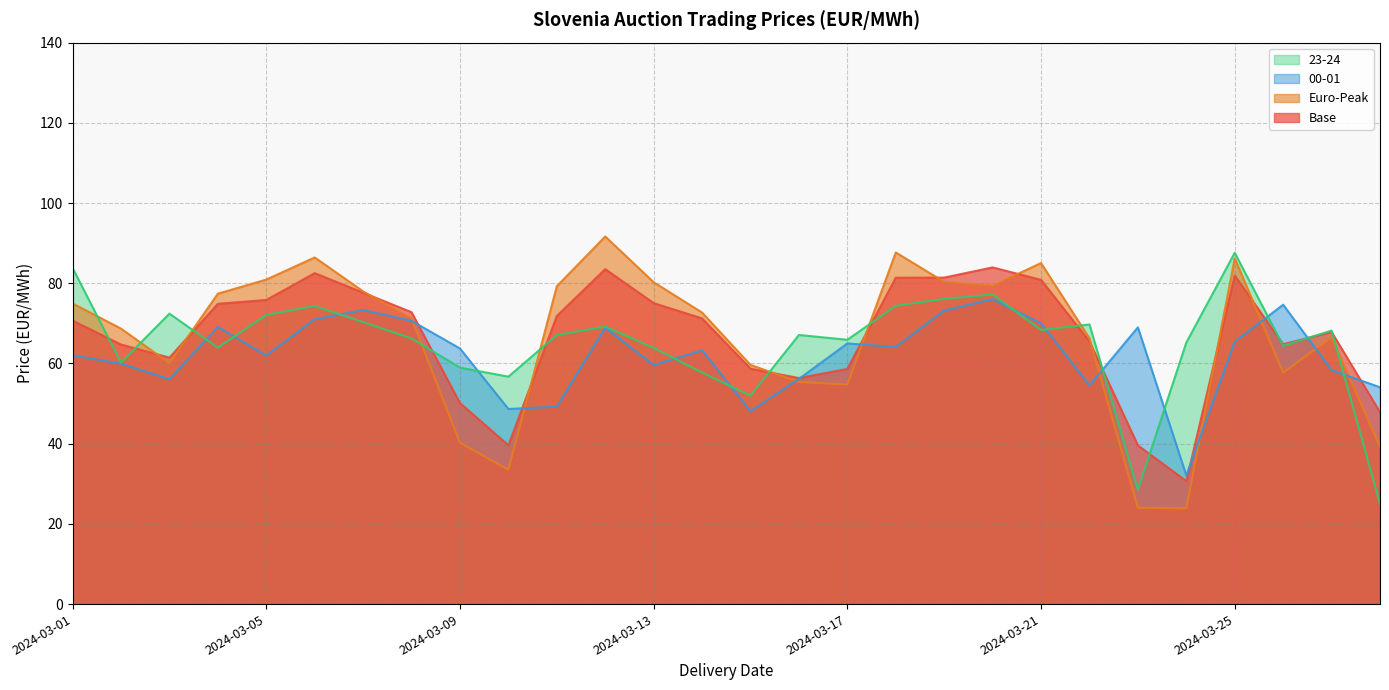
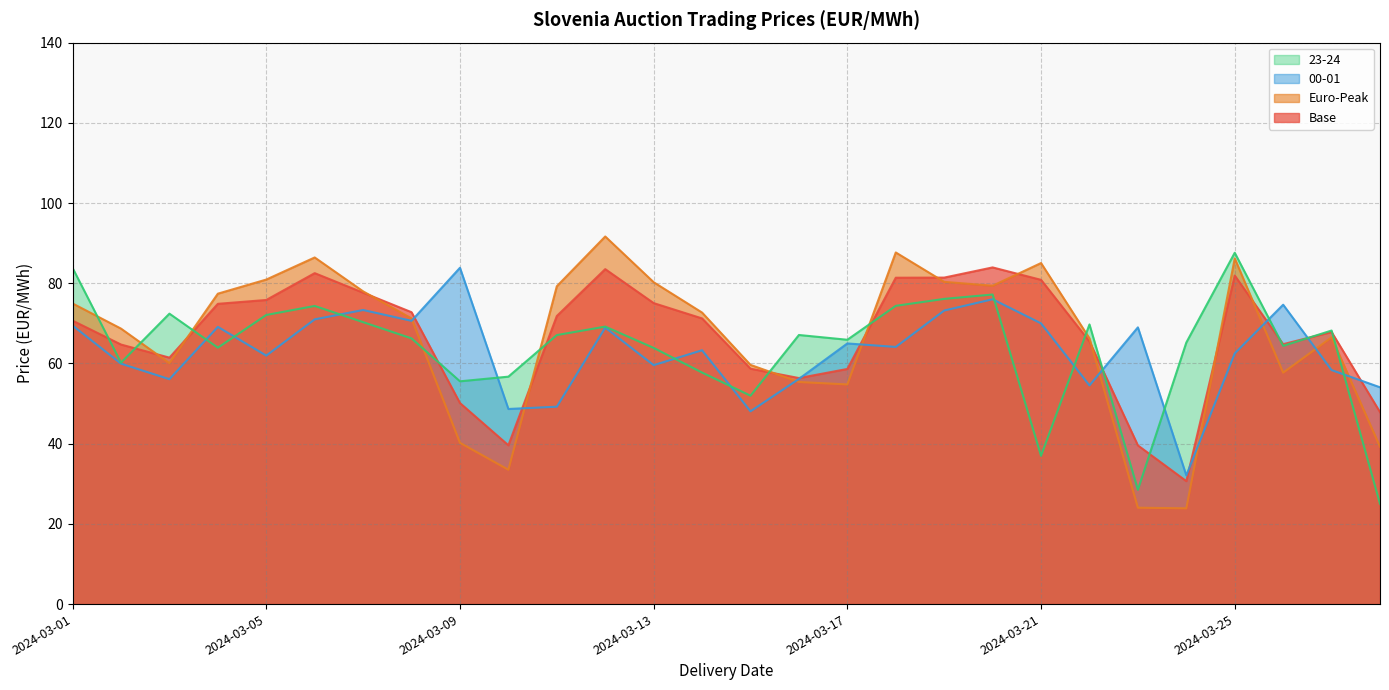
  {
    "23-24": {
      "2024-03-01": 84,
      "2024-03-05": 72,
-     "2024-03-09": 59,
+     "2024-03-09": 56,
      "2024-03-13": 64,
      "2024-03-17": 66,
-     "2024-03-21": 68,
+     "2024-03-21": 37,
      "2024-03-25": 88
    },
    "00-01": {
-     "2024-03-01": 62,
+     "2024-03-01": 69,
      "2024-03-05": 62,
-     "2024-03-09": 64,
+     "2024-03-09": 84,
      "2024-03-13": 60,
      "2024-03-17": 65,
      "2024-03-21": 70,
-     "2024-03-25": 65
+     "2024-03-25": 63
    }
  }
